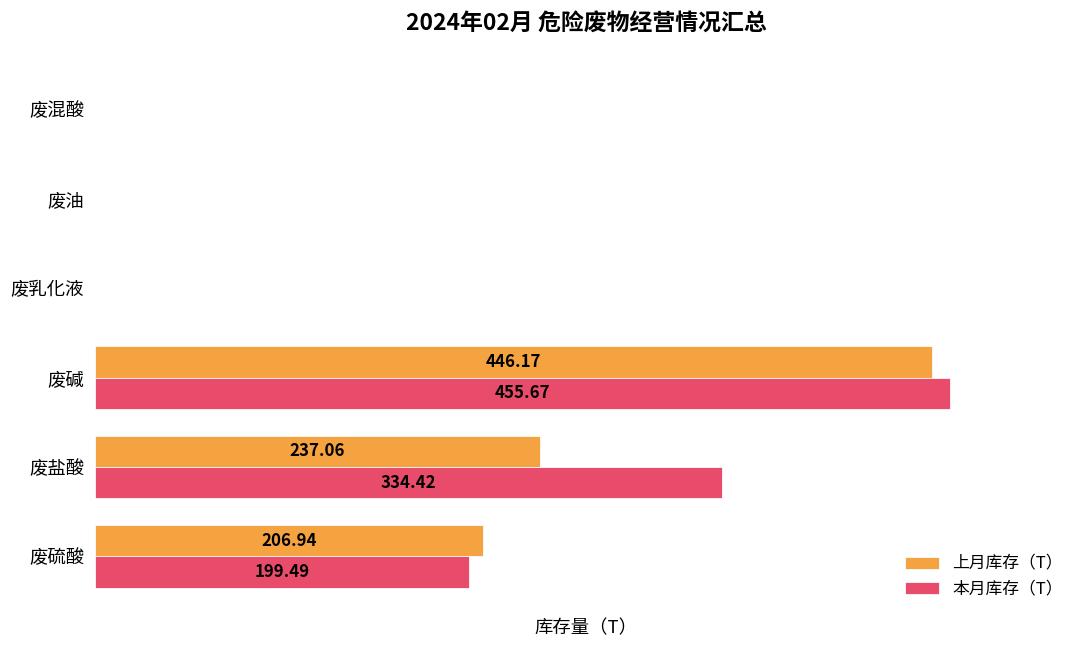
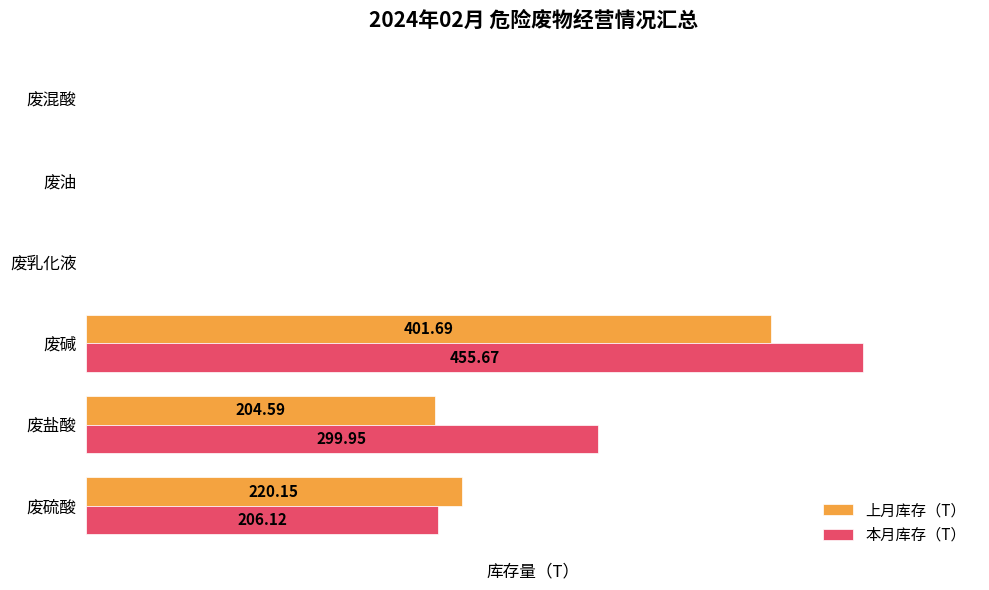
  {
    "上月库存（T）": {
-     "废碱": 446.17,
-     "废盐酸": 237.06,
-     "废硫酸": 206.94
+     "废碱": 401.69,
+     "废盐酸": 204.59,
+     "废硫酸": 220.15
    },
    "本月库存（T）": {
      "废碱": 455.67,
-     "废盐酸": 334.42,
-     "废硫酸": 199.49
+     "废盐酸": 299.95,
+     "废硫酸": 206.12
    }
  }
